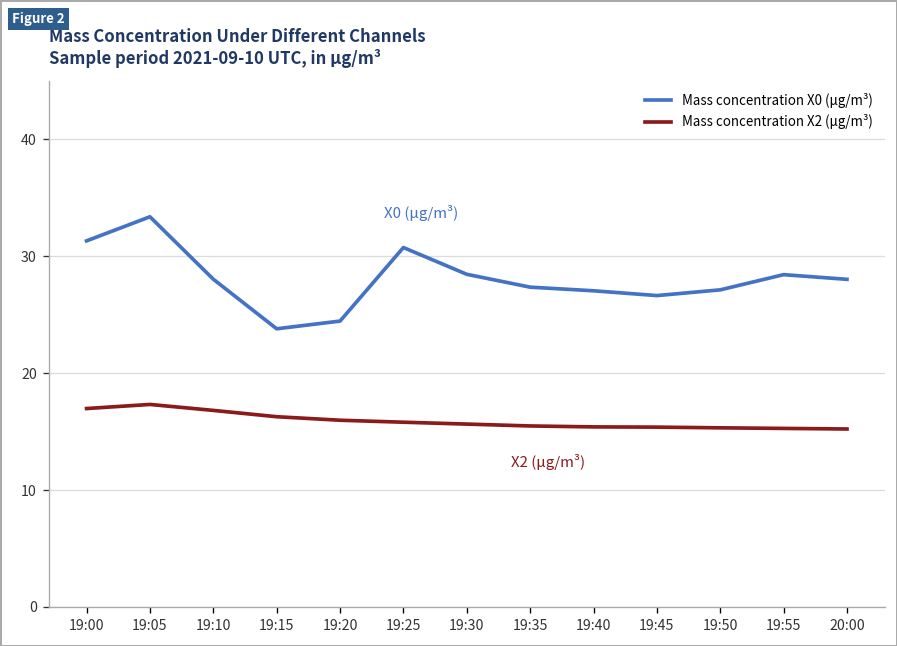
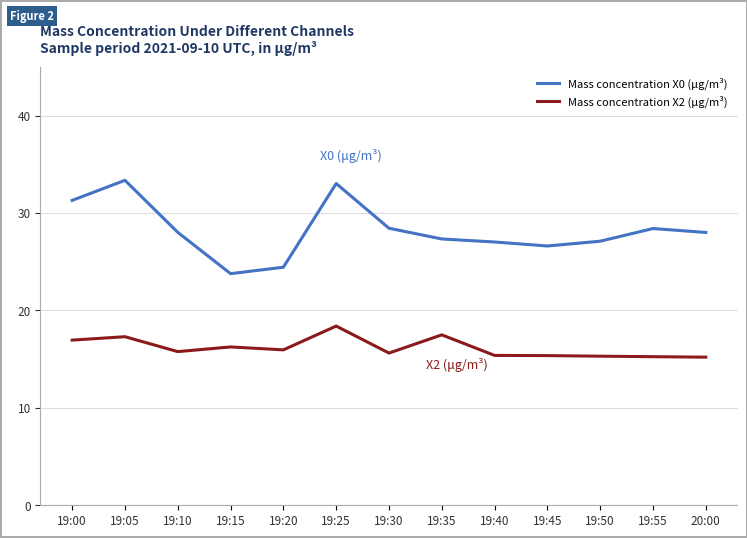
  {
    "Mass concentration X0 (μg/m³)": {
      "19:00": 31,
      "19:05": 33,
      "19:10": 28,
      "19:15": 24,
      "19:20": 24,
-     "19:25": 31,
+     "19:25": 33,
      "19:30": 28,
      "19:35": 27,
      "19:40": 27,
      "19:45": 27,
      "19:50": 27,
      "19:55": 28,
      "20:00": 28
    },
    "Mass concentration X2 (μg/m³)": {
      "19:00": 17,
      "19:05": 17,
-     "19:10": 17,
+     "19:10": 16,
      "19:15": 16,
      "19:20": 16,
-     "19:25": 16,
+     "19:25": 18,
      "19:30": 16,
-     "19:35": 15,
+     "19:35": 17,
      "19:40": 15,
      "19:45": 15,
      "19:50": 15,
      "19:55": 15,
      "20:00": 15
    }
  }
